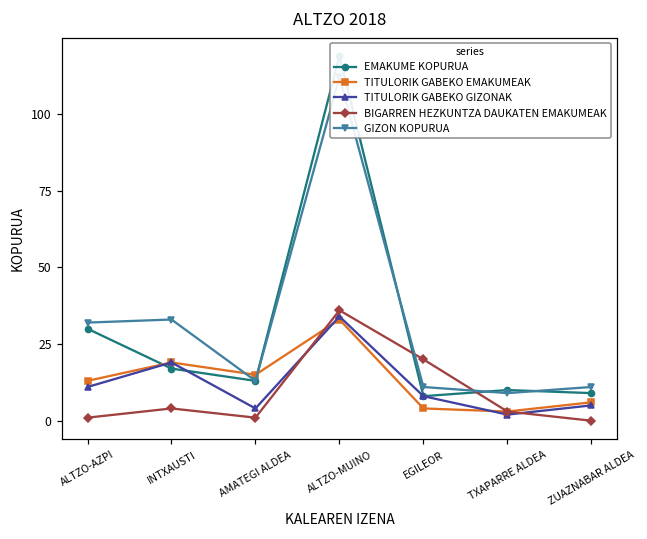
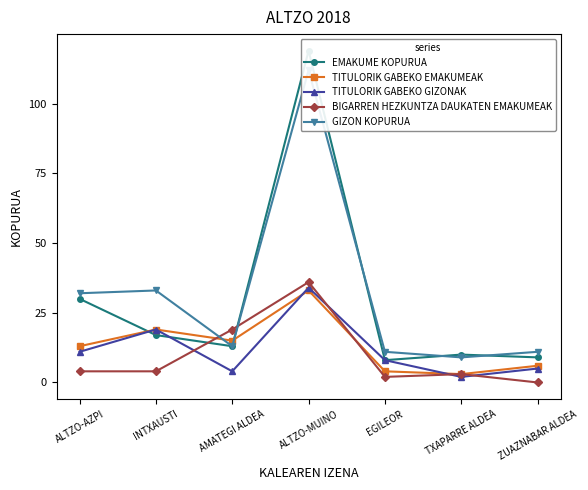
  {
    "TITULORIK GABEKO EMAKUMEAK": {
      "ALTZO-AZPI": 13,
      "AMATEGI ALDEA": 15,
      "ALTZO-MUINO": 33,
      "EGILEOR": 4,
      "ZUAZNABAR ALDEA": 6
    },
    "TITULORIK GABEKO GIZONAK": {
      "ALTZO-AZPI": 11,
      "AMATEGI ALDEA": 4,
      "ALTZO-MUINO": 34,
      "TXAPARRE ALDEA": 2,
      "ZUAZNABAR ALDEA": 5
    },
    "BIGARREN HEZKUNTZA DAUKATEN EMAKUMEAK": {
-     "ALTZO-AZPI": 1,
+     "ALTZO-AZPI": 4,
      "INTXAUSTI": 4,
-     "AMATEGI ALDEA": 1,
+     "AMATEGI ALDEA": 19,
      "ALTZO-MUINO": 36,
-     "EGILEOR": 20,
+     "EGILEOR": 2,
      "ZUAZNABAR ALDEA": 0
    }
  }
